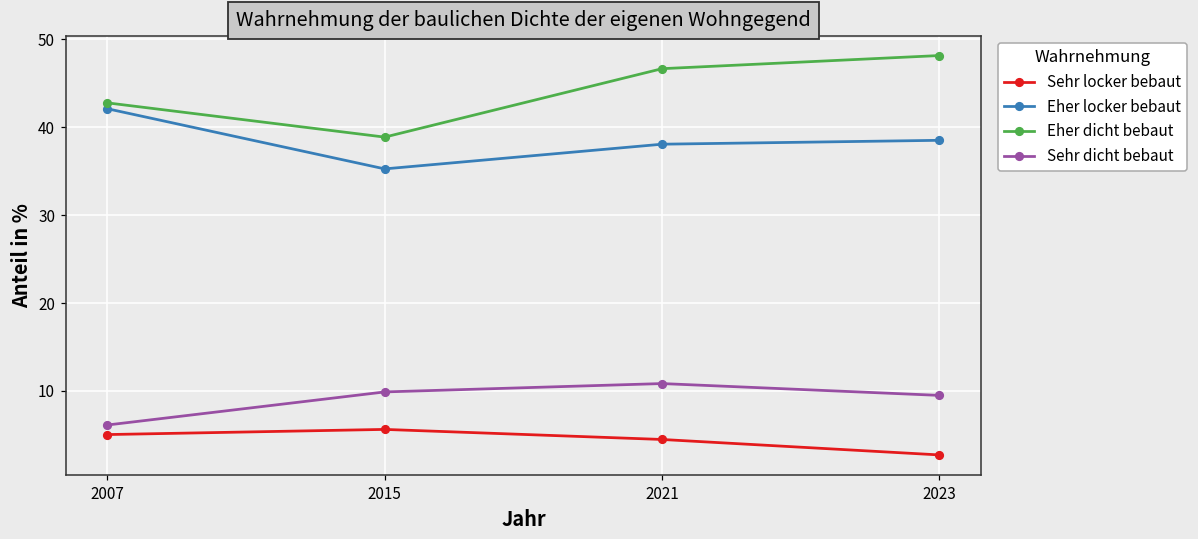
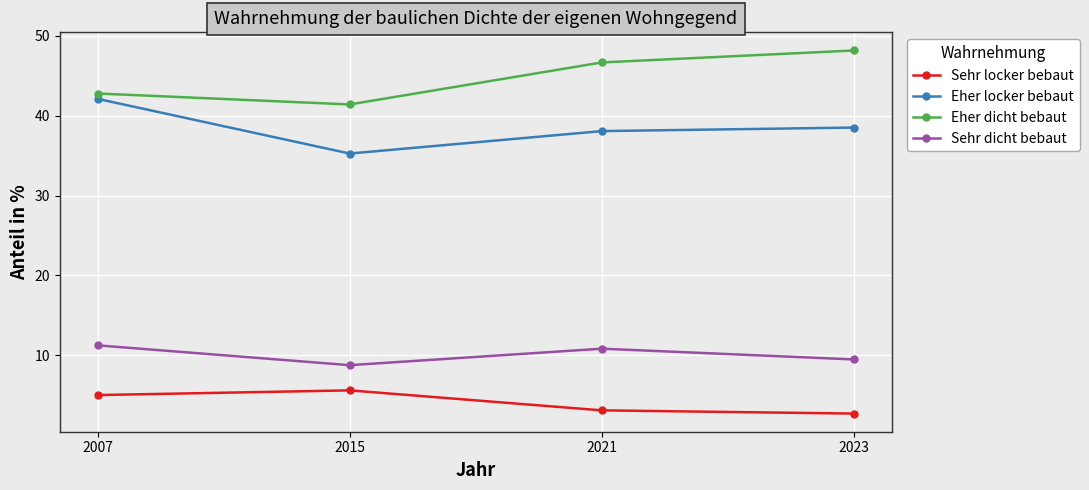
  {
    "Sehr locker bebaut": {
      "2007": 5,
      "2015": 6,
-     "2021": 4,
+     "2021": 3,
      "2023": 3
    },
    "Eher locker bebaut": {
      "2007": 42,
      "2015": 35,
      "2021": 38,
      "2023": 39
    },
    "Eher dicht bebaut": {
      "2007": 43,
-     "2015": 39,
+     "2015": 41,
      "2021": 47,
      "2023": 48
    },
    "Sehr dicht bebaut": {
-     "2007": 6,
-     "2015": 10,
+     "2007": 11,
+     "2015": 9,
      "2021": 11,
      "2023": 9
    }
  }
